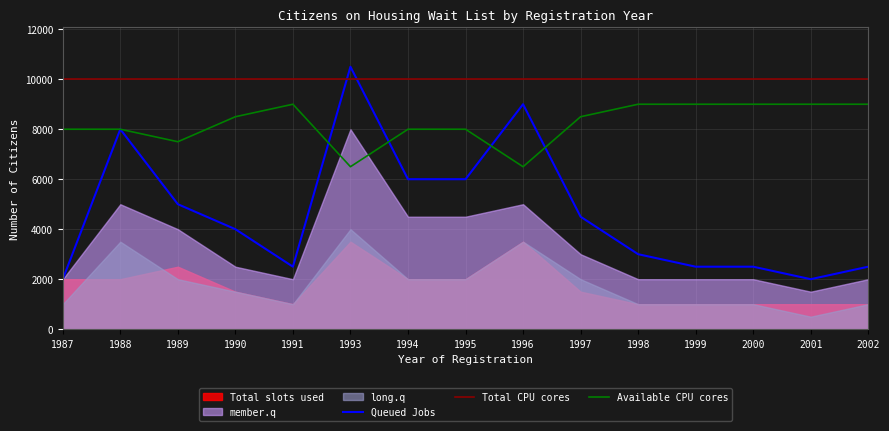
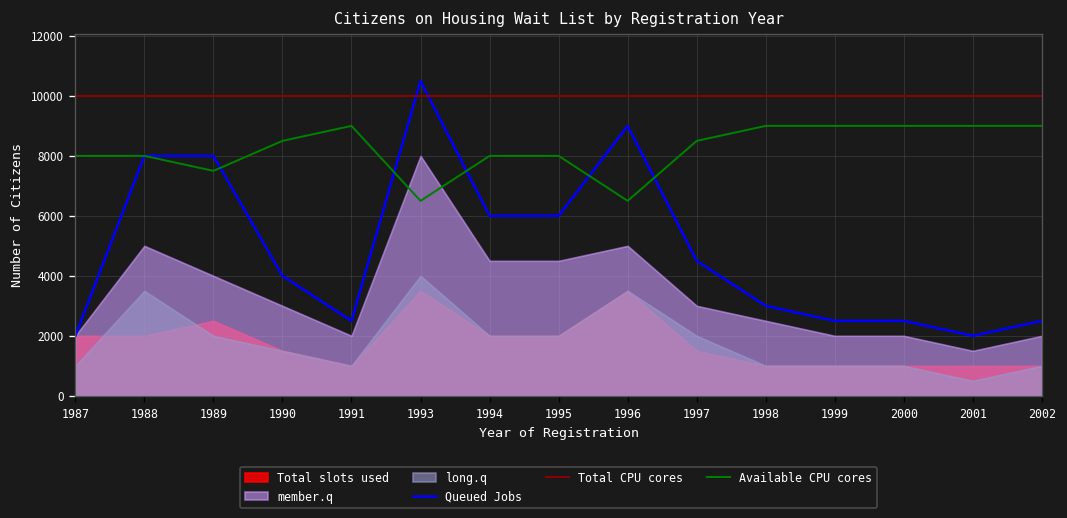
  {
    "Total slots used": {
      "1988": 2000,
      "1989": 2500,
      "1993": 3500,
      "1997": 1500,
      "2001": 1000
    },
    "Queued Jobs": {
-     "1989": 5000,
+     "1989": 8000,
      "1990": 4000,
      "1991": 2500,
      "1993": 10500,
      "1994": 6000,
      "1995": 6000,
      "1996": 9000,
      "1997": 4500,
      "1998": 3000,
      "1999": 2500,
      "2000": 2500,
      "2001": 2000,
      "2002": 2500
    },
    "Total CPU cores": {
      "1987": 10000,
      "1988": 10000,
      "1989": 10000,
      "1990": 10000,
      "1991": 10000,
      "1993": 10000,
      "1994": 10000,
      "1995": 10000,
      "1996": 10000,
      "1997": 10000,
      "1998": 10000,
      "1999": 10000,
      "2000": 10000,
      "2001": 10000,
      "2002": 10000
    },
    "member.q": {
      "1988": 5000,
      "1989": 4000,
-     "1990": 2500,
+     "1990": 3000,
      "1991": 2000,
      "1993": 8000,
      "1994": 4500,
      "1995": 4500,
      "1996": 5000,
      "1997": 3000,
-     "1998": 2000,
+     "1998": 2500,
      "1999": 2000,
      "2000": 2000,
      "2001": 1500,
      "2002": 2000
    },
    "Available CPU cores": {
      "1987": 8000,
      "1989": 7500,
      "1990": 8500,
      "1991": 9000,
      "1993": 6500,
      "1994": 8000,
      "1995": 8000,
      "1996": 6500,
      "1997": 8500,
      "1998": 9000,
      "1999": 9000,
      "2000": 9000,
      "2001": 9000,
      "2002": 9000
    },
    "long.q": {
      "1987": 1000,
      "1988": 3500,
      "1989": 2000,
      "1993": 4000,
      "1997": 2000,
      "2001": 500
    }
  }
